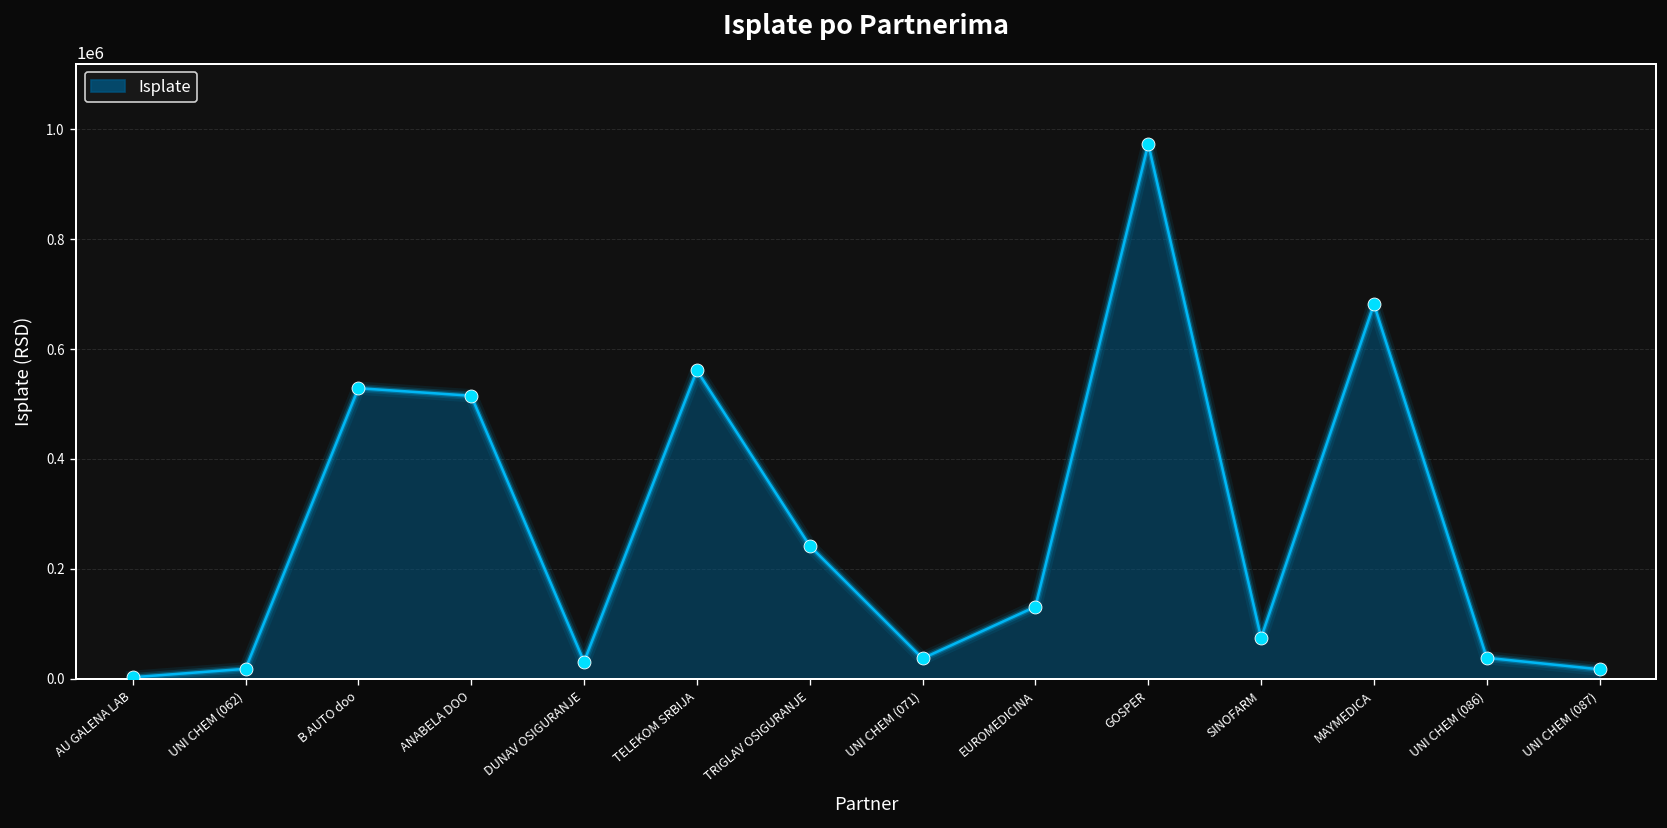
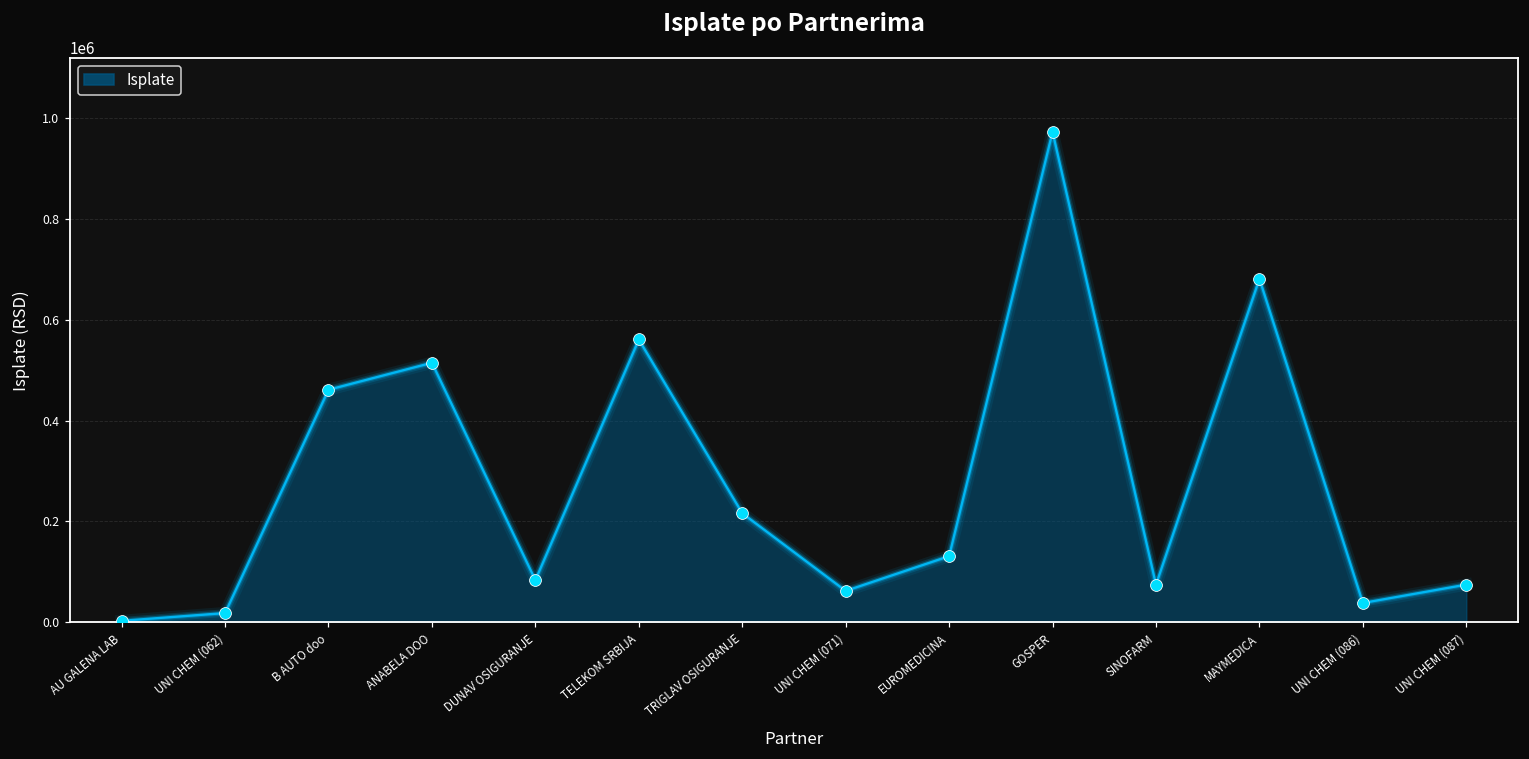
  {
    "AU GALENA LAB": 0,
    "UNI CHEM (062)": 20000,
-   "B AUTO doo": 530000,
+   "B AUTO doo": 460000,
    "ANABELA DOO": 510000,
-   "DUNAV OSIGURANJE": 30000,
+   "DUNAV OSIGURANJE": 80000,
    "TELEKOM SRBIJA": 560000,
-   "TRIGLAV OSIGURANJE": 240000,
-   "UNI CHEM (071)": 40000,
+   "TRIGLAV OSIGURANJE": 220000,
+   "UNI CHEM (071)": 60000,
    "EUROMEDICINA": 130000,
    "GOSPER": 970000,
    "SINOFARM": 70000,
    "MAYMEDICA": 680000,
    "UNI CHEM (086)": 40000,
-   "UNI CHEM (087)": 20000
+   "UNI CHEM (087)": 70000
  }
